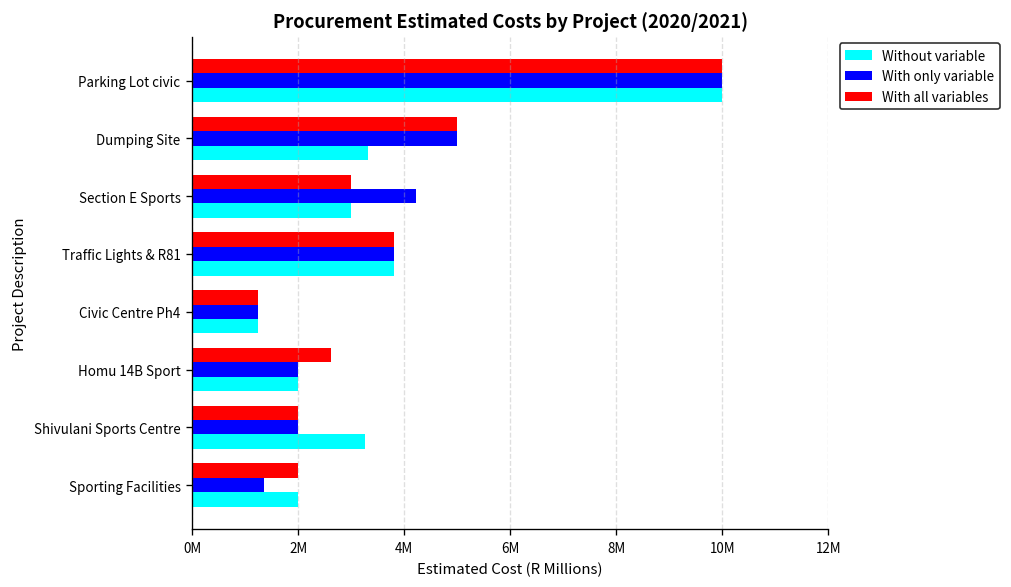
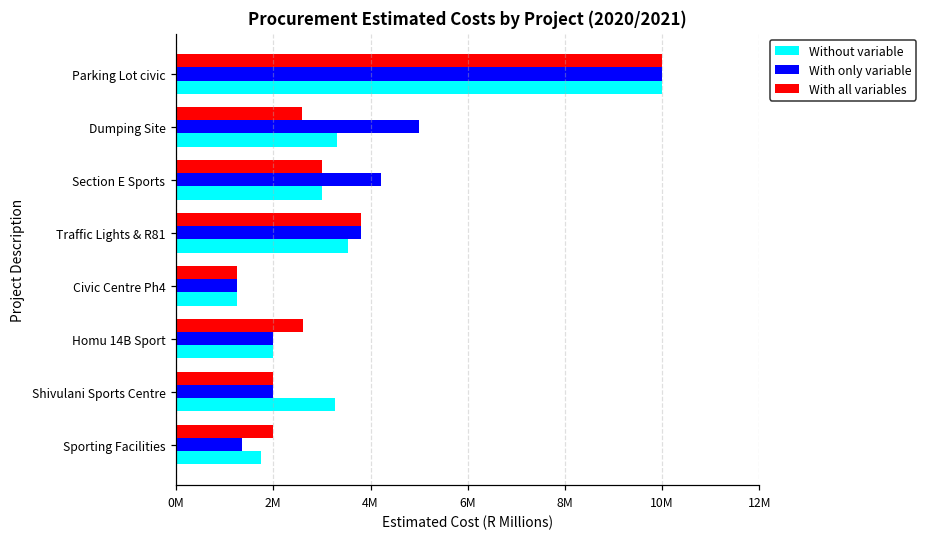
  {
    "Without variable": {
      "Parking Lot civic": 10000000,
      "Dumping Site": 3300000,
      "Section E Sports": 3000000,
-     "Traffic Lights & R81": 3800000,
+     "Traffic Lights & R81": 3500000,
      "Civic Centre Ph4": 1300000,
      "Homu 14B Sport": 2000000,
      "Shivulani Sports Centre": 3300000,
-     "Sporting Facilities": 2000000
+     "Sporting Facilities": 1700000
    },
    "With only variable": {
      "Parking Lot civic": 10000000,
      "Dumping Site": 5000000,
      "Section E Sports": 4200000,
      "Traffic Lights & R81": 3800000,
      "Civic Centre Ph4": 1300000,
      "Homu 14B Sport": 2000000,
      "Shivulani Sports Centre": 2000000,
      "Sporting Facilities": 1400000
    },
    "With all variables": {
      "Parking Lot civic": 10000000,
-     "Dumping Site": 5000000,
+     "Dumping Site": 2600000,
      "Section E Sports": 3000000,
      "Traffic Lights & R81": 3800000,
      "Civic Centre Ph4": 1300000,
      "Homu 14B Sport": 2600000,
      "Shivulani Sports Centre": 2000000,
      "Sporting Facilities": 2000000
    }
  }
